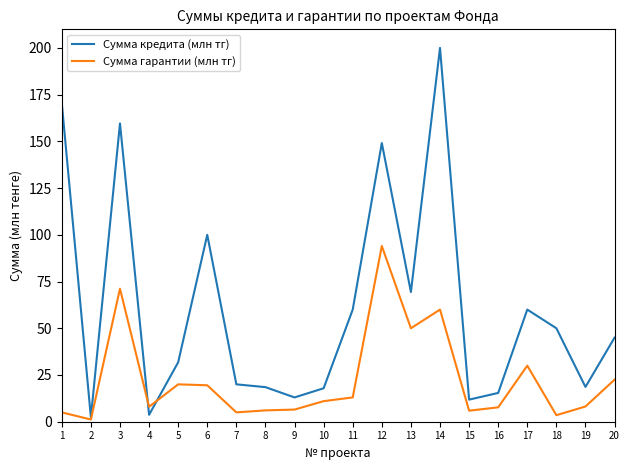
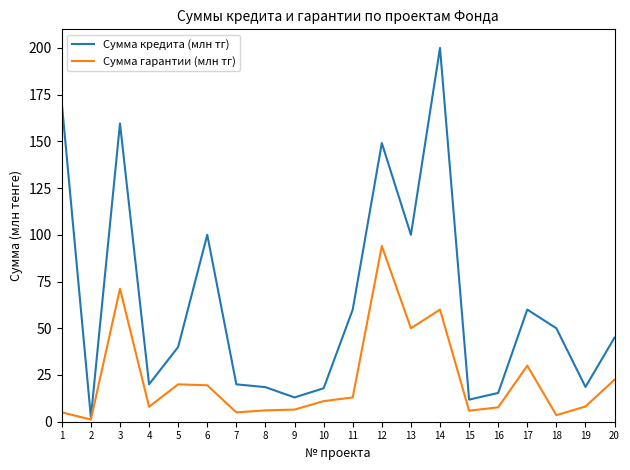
  {
    "Сумма кредита (млн тг)": {
      "1": 170,
      "3": 160,
-     "4": 4,
-     "5": 32,
+     "4": 20,
+     "5": 40,
      "6": 100,
      "7": 20,
      "8": 19,
      "9": 13,
      "10": 18,
      "11": 60,
      "12": 149,
-     "13": 69,
+     "13": 100,
      "14": 200,
      "15": 12,
      "16": 15,
      "17": 60,
      "18": 50,
      "19": 19,
      "20": 45
    },
    "Сумма гарантии (млн тг)": {
      "1": 5,
      "3": 71,
      "4": 8,
      "5": 20,
      "6": 20,
      "7": 5,
      "8": 6,
      "9": 7,
      "10": 11,
      "11": 13,
      "12": 94,
      "13": 50,
      "14": 60,
      "15": 6,
      "16": 8,
      "17": 30,
      "18": 3,
      "19": 8,
      "20": 23
    }
  }
